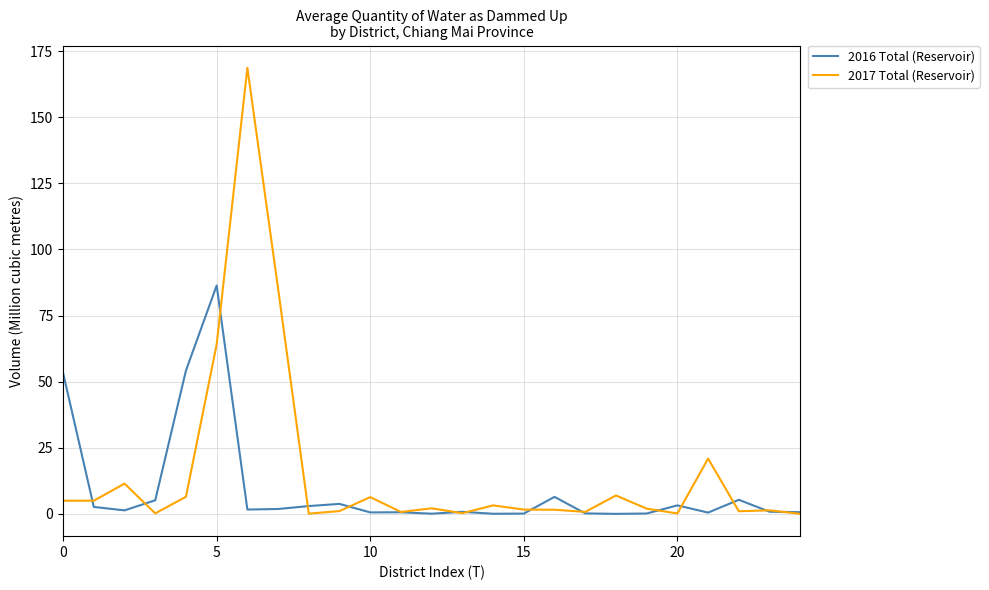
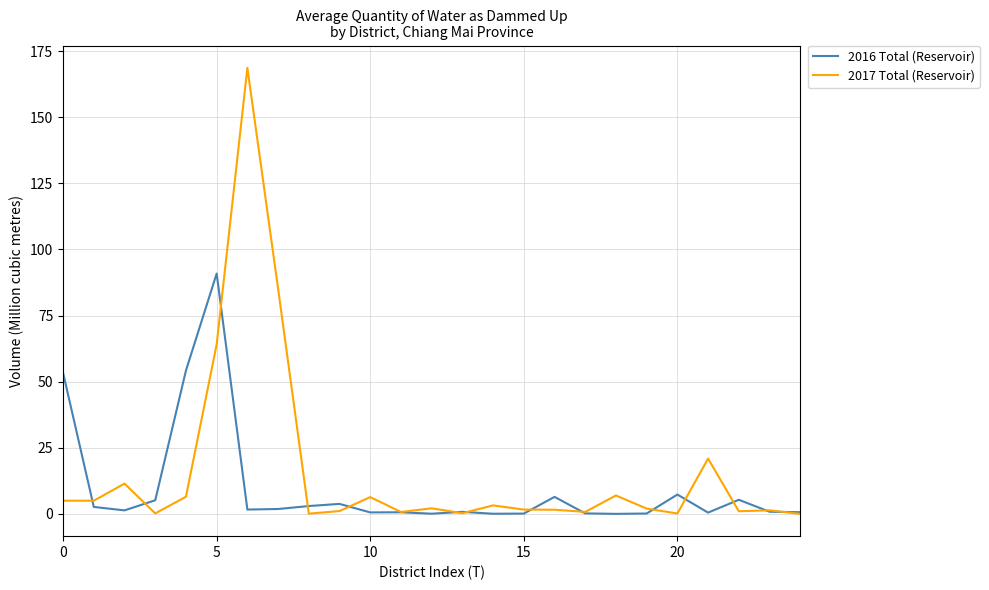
  {
    "2016 Total (Reservoir)": {
      "0": 53,
-     "5": 86,
+     "5": 91,
      "10": 1,
      "15": 0,
-     "20": 3
+     "20": 7
    },
    "2017 Total (Reservoir)": {
      "0": 5,
      "5": 64,
      "10": 6,
      "15": 2,
      "20": 0
    }
  }
